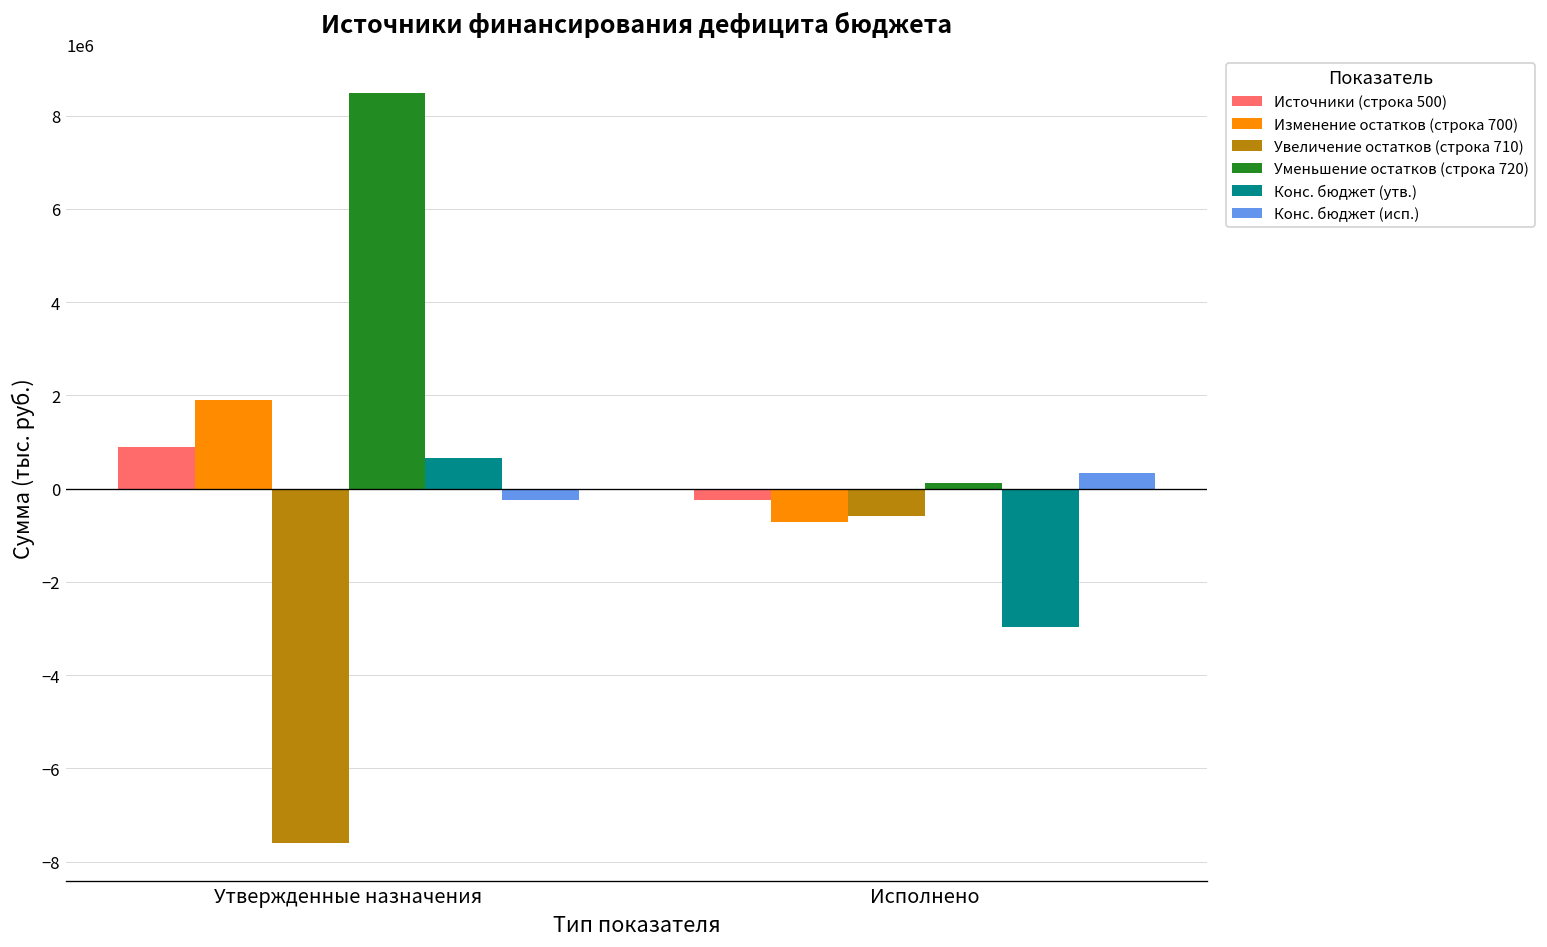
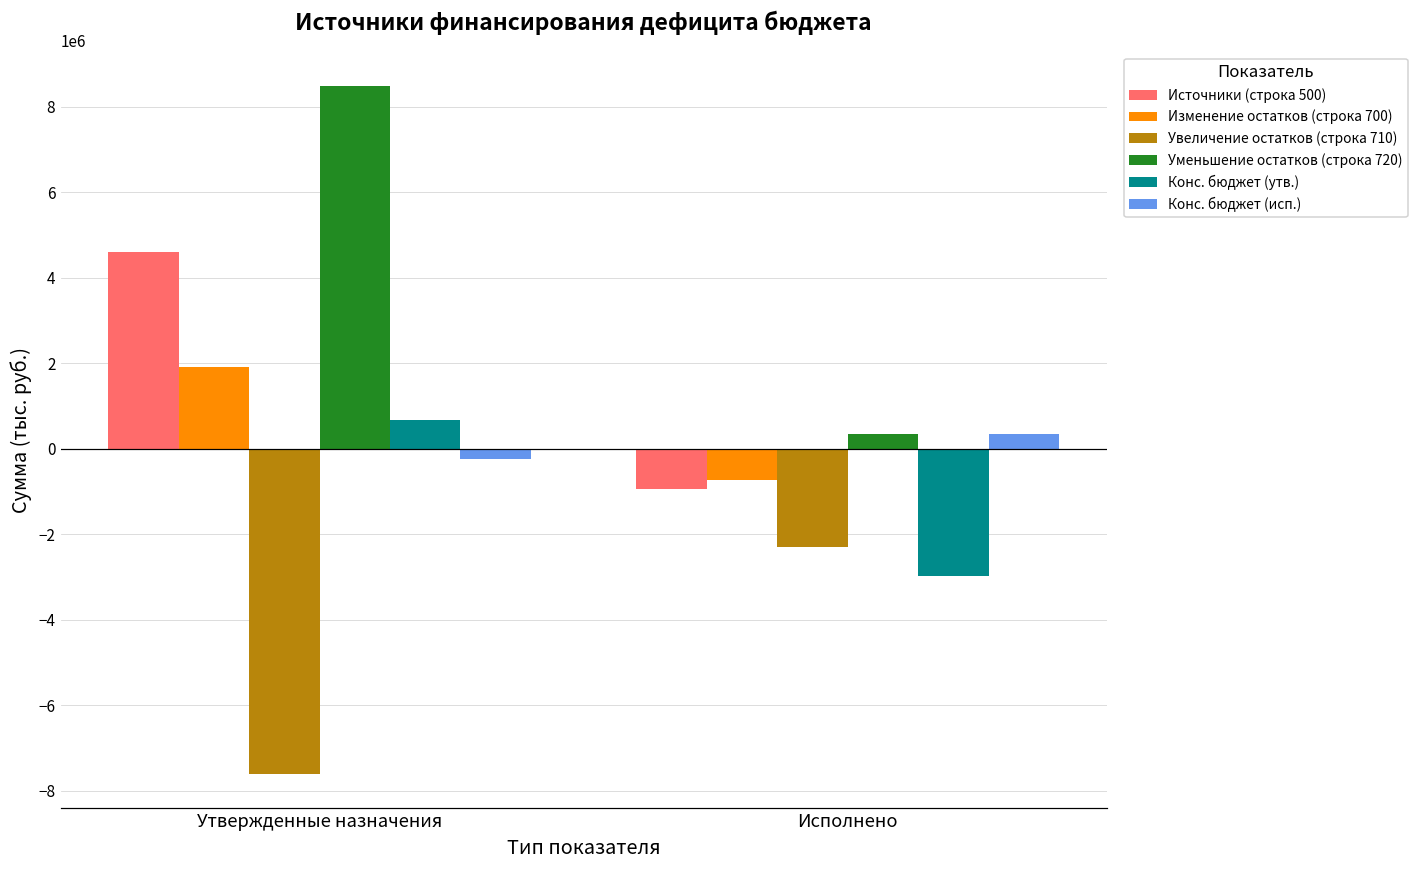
  {
    "Источники (строка 500)": {
-     "Утвержденные назначения": 900000,
-     "Исполнено": -200000
+     "Утвержденные назначения": 4600000,
+     "Исполнено": -900000
    },
    "Изменение остатков (строка 700)": {
      "Утвержденные назначения": 1900000,
      "Исполнено": -700000
    },
    "Увеличение остатков (строка 710)": {
      "Утвержденные назначения": -7600000,
-     "Исполнено": -600000
+     "Исполнено": -2300000
    },
    "Уменьшение остатков (строка 720)": {
      "Утвержденные назначения": 8500000,
-     "Исполнено": 100000
+     "Исполнено": 300000
    },
    "Конс. бюджет (утв.)": {
      "Утвержденные назначения": 700000,
      "Исполнено": -3000000
    },
    "Конс. бюджет (исп.)": {
      "Утвержденные назначения": -200000,
      "Исполнено": 300000
    }
  }
